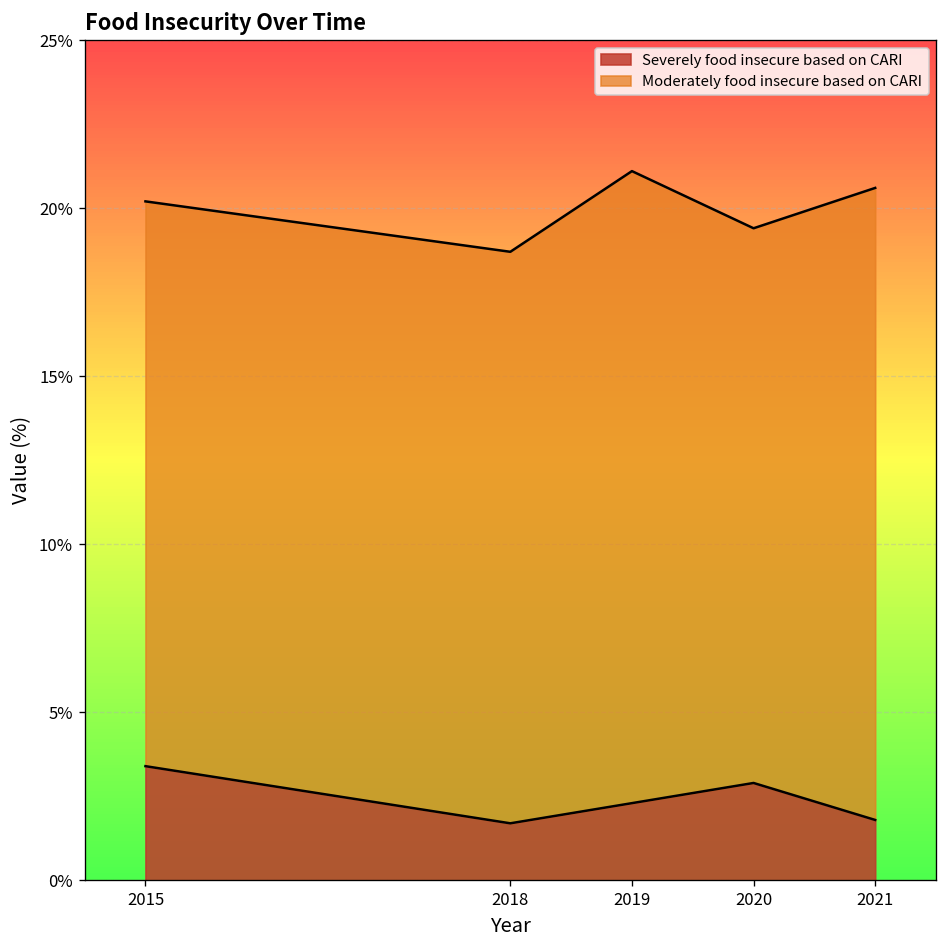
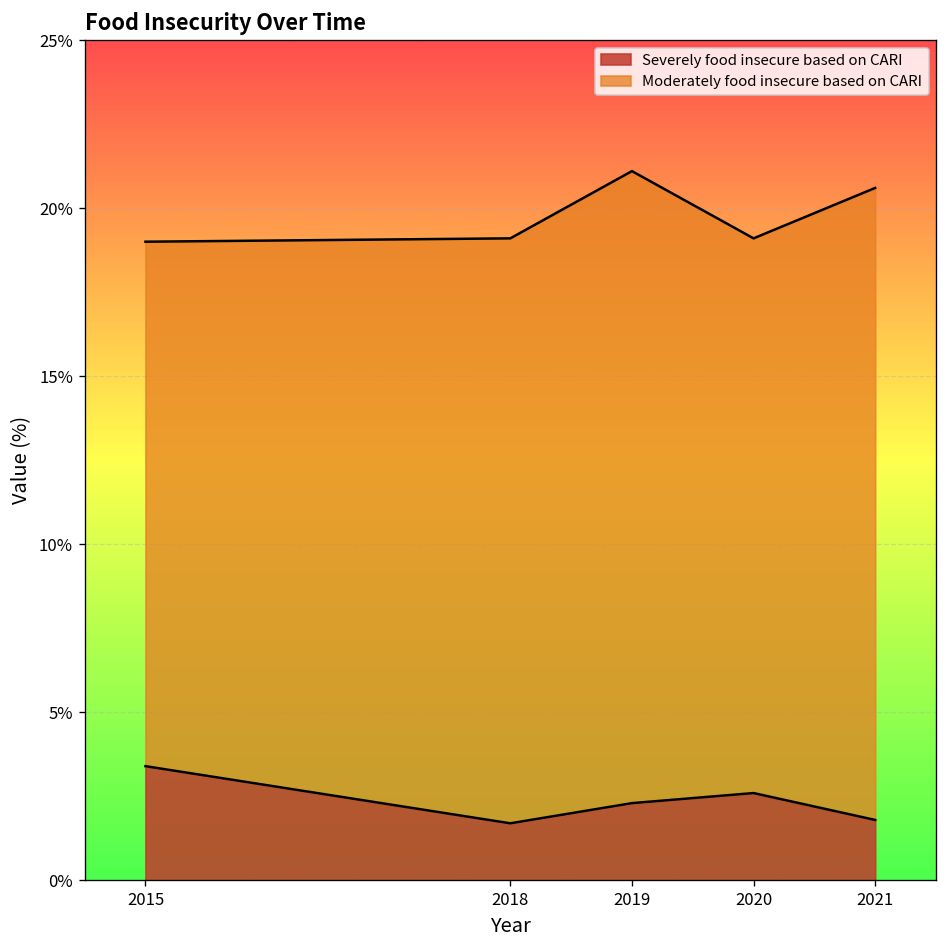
  {
    "Severely food insecure based on CARI": {
      "2015": "3.4%",
      "2018": "1.7%",
      "2019": "2.3%",
-     "2020": "2.9%",
+     "2020": "2.6%",
      "2021": "1.8%"
    },
    "Moderately food insecure based on CARI": {
-     "2015": "16.8%",
-     "2018": "17.0%",
+     "2015": "15.6%",
+     "2018": "17.4%",
      "2019": "18.8%",
      "2020": "16.5%",
      "2021": "18.8%"
    }
  }
